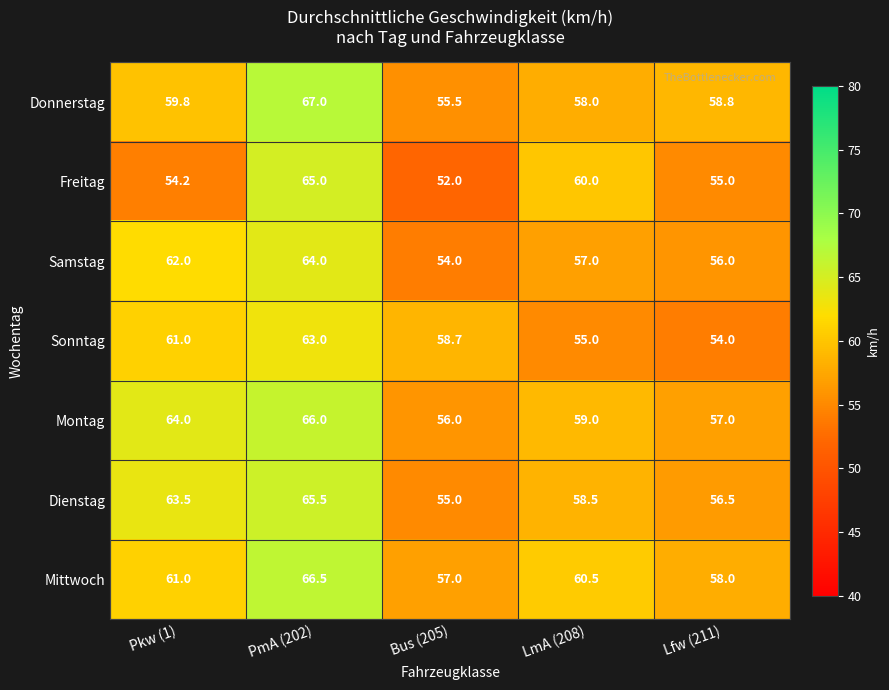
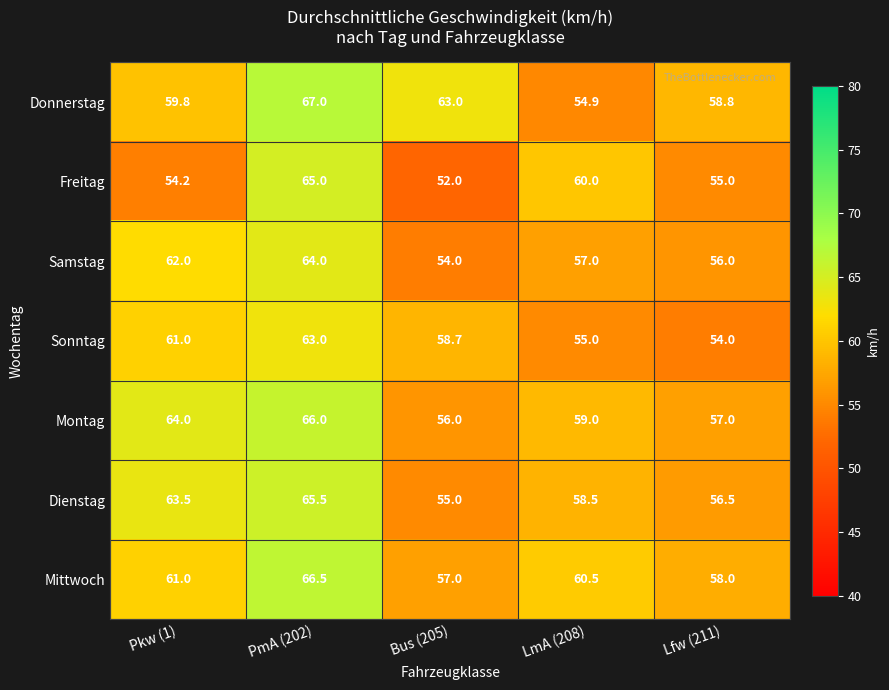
  {
    "Donnerstag": {
      "Pkw (1)": 59.8,
      "PmA (202)": 67.0,
-     "Bus (205)": 55.5,
-     "LmA (208)": 58.0
+     "Bus (205)": 63.0,
+     "LmA (208)": 54.9
    },
    "Freitag": {
      "Pkw (1)": 54.2,
      "PmA (202)": 65.0,
      "Bus (205)": 52.0,
      "LmA (208)": 60.0,
      "Lfw (211)": 55.0
    },
    "Samstag": {
      "Pkw (1)": 62.0,
      "PmA (202)": 64.0,
      "Bus (205)": 54.0,
      "LmA (208)": 57.0,
      "Lfw (211)": 56.0
    },
    "Sonntag": {
      "Pkw (1)": 61.0,
      "PmA (202)": 63.0,
      "Bus (205)": 58.7,
      "LmA (208)": 55.0,
      "Lfw (211)": 54.0
    },
    "Montag": {
      "Pkw (1)": 64.0,
      "PmA (202)": 66.0,
      "Bus (205)": 56.0,
      "LmA (208)": 59.0,
      "Lfw (211)": 57.0
    },
    "Dienstag": {
      "Pkw (1)": 63.5,
      "PmA (202)": 65.5,
      "Bus (205)": 55.0,
      "LmA (208)": 58.5,
      "Lfw (211)": 56.5
    },
    "Mittwoch": {
      "Pkw (1)": 61.0,
      "PmA (202)": 66.5,
      "Bus (205)": 57.0,
      "LmA (208)": 60.5,
      "Lfw (211)": 58.0
    }
  }
